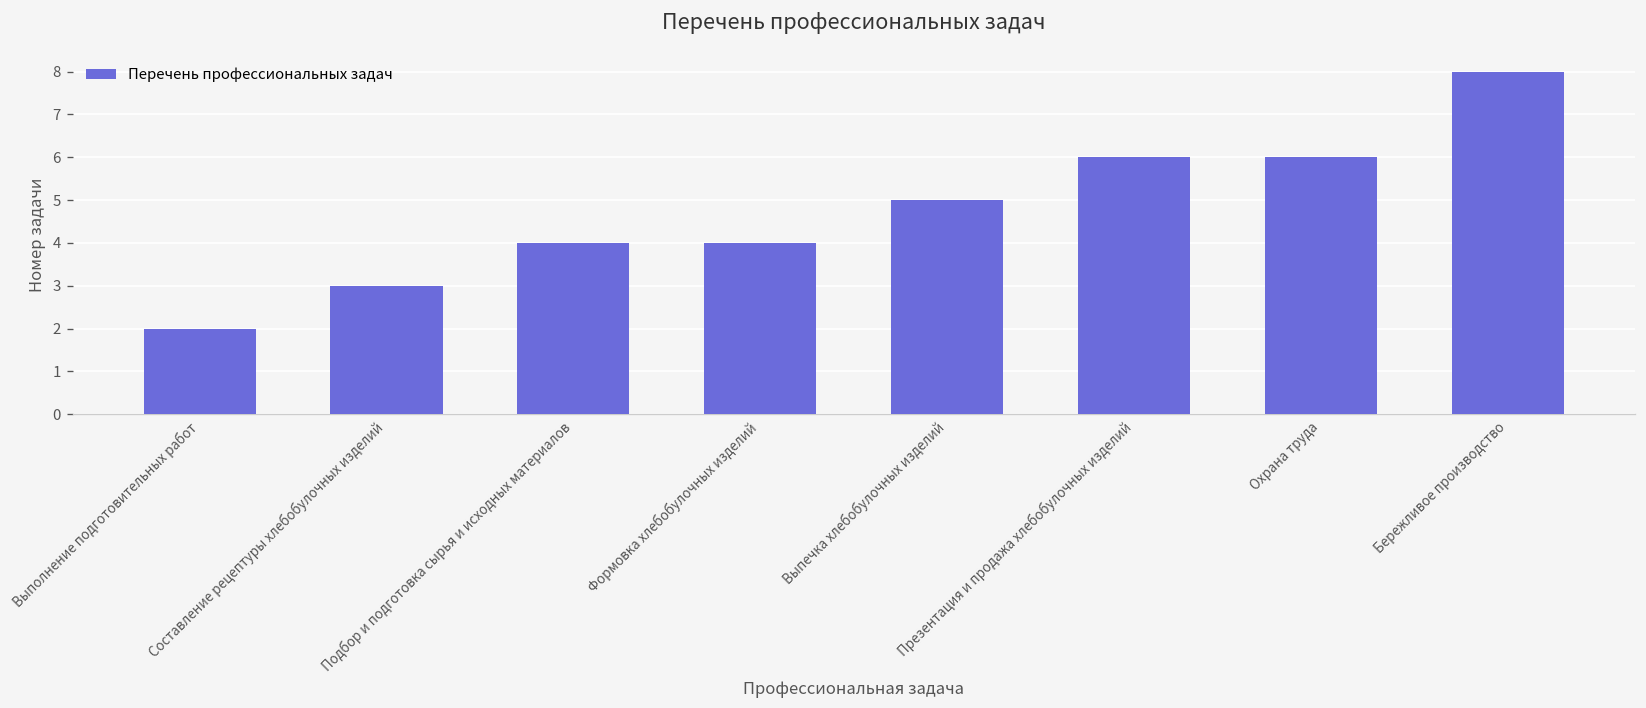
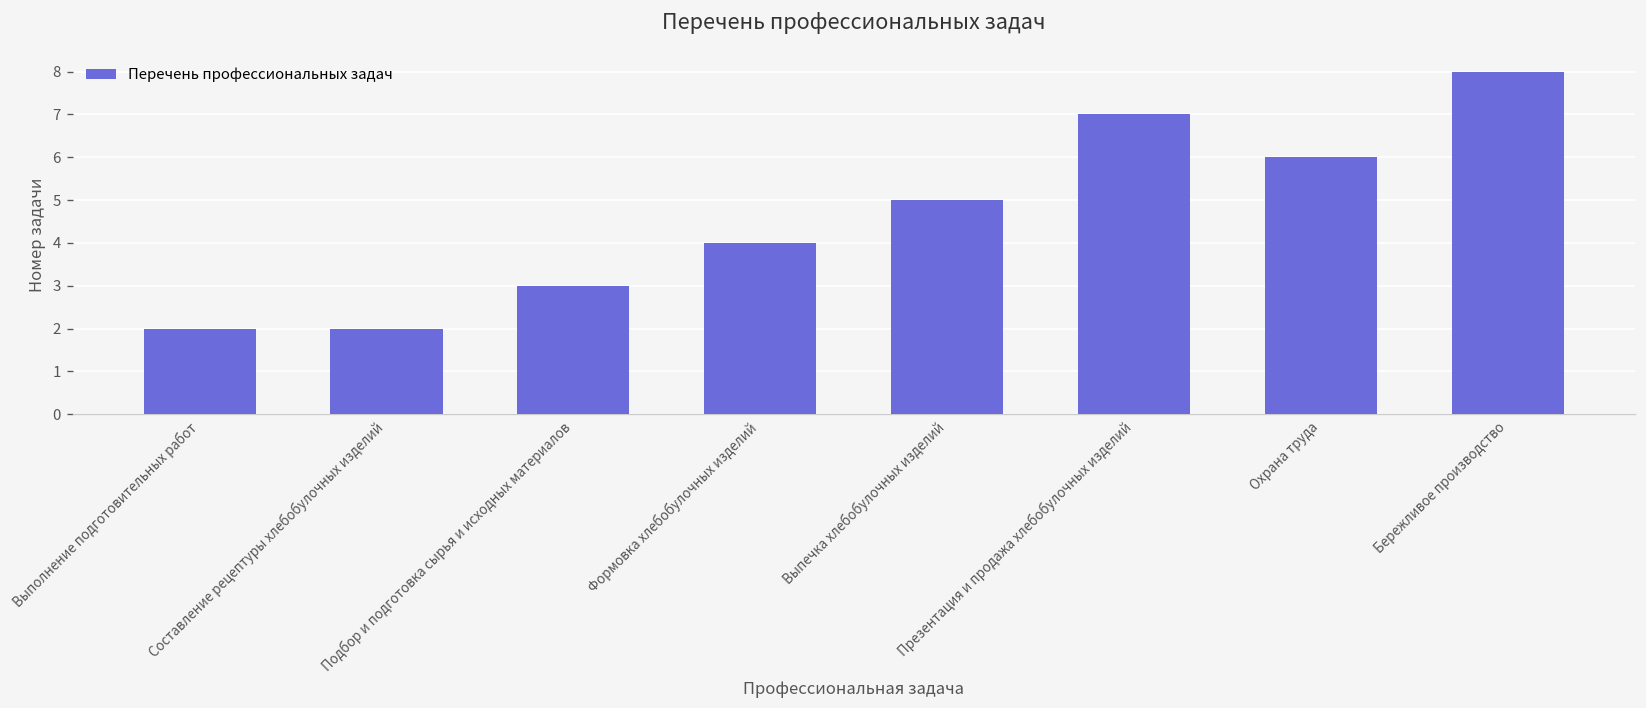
  {
    "Выполнение подготовительных работ": 2,
-   "Составление рецептуры хлебобулочных изделий": 3,
-   "Подбор и подготовка сырья и исходных материалов": 4,
+   "Составление рецептуры хлебобулочных изделий": 2,
+   "Подбор и подготовка сырья и исходных материалов": 3,
    "Формовка хлебобулочных изделий": 4,
    "Выпечка хлебобулочных изделий": 5,
-   "Презентация и продажа хлебобулочных изделий": 6,
+   "Презентация и продажа хлебобулочных изделий": 7,
    "Охрана труда": 6,
    "Бережливое производство": 8
  }
